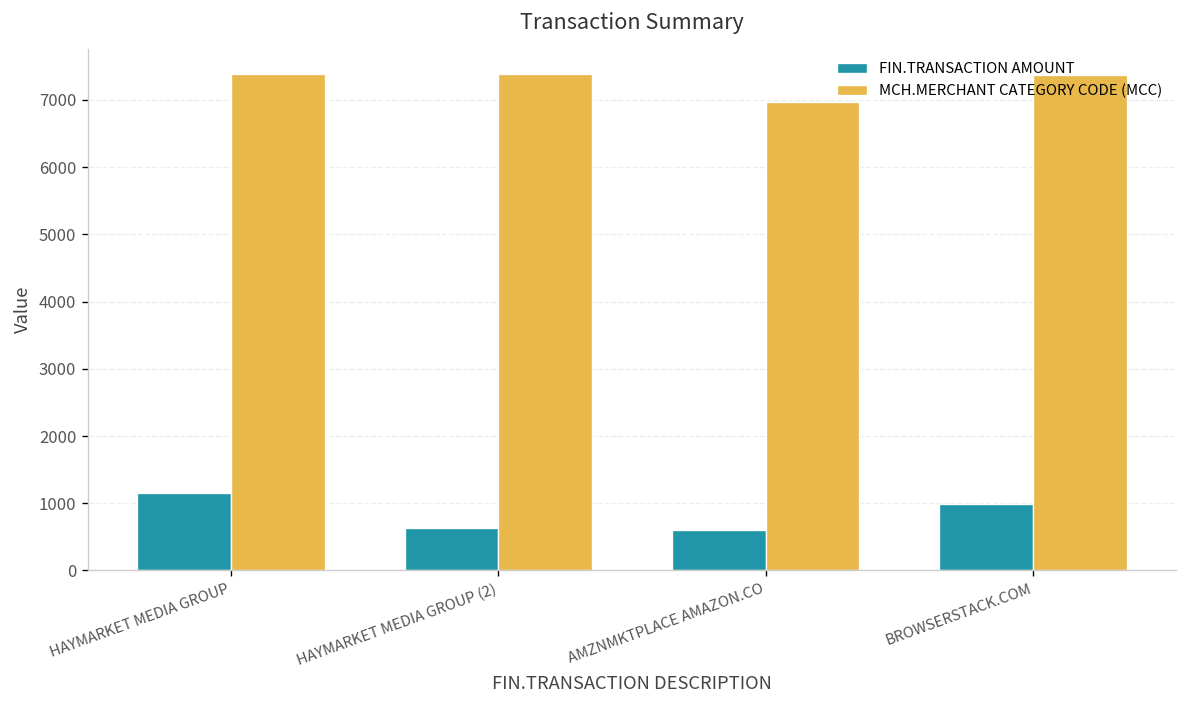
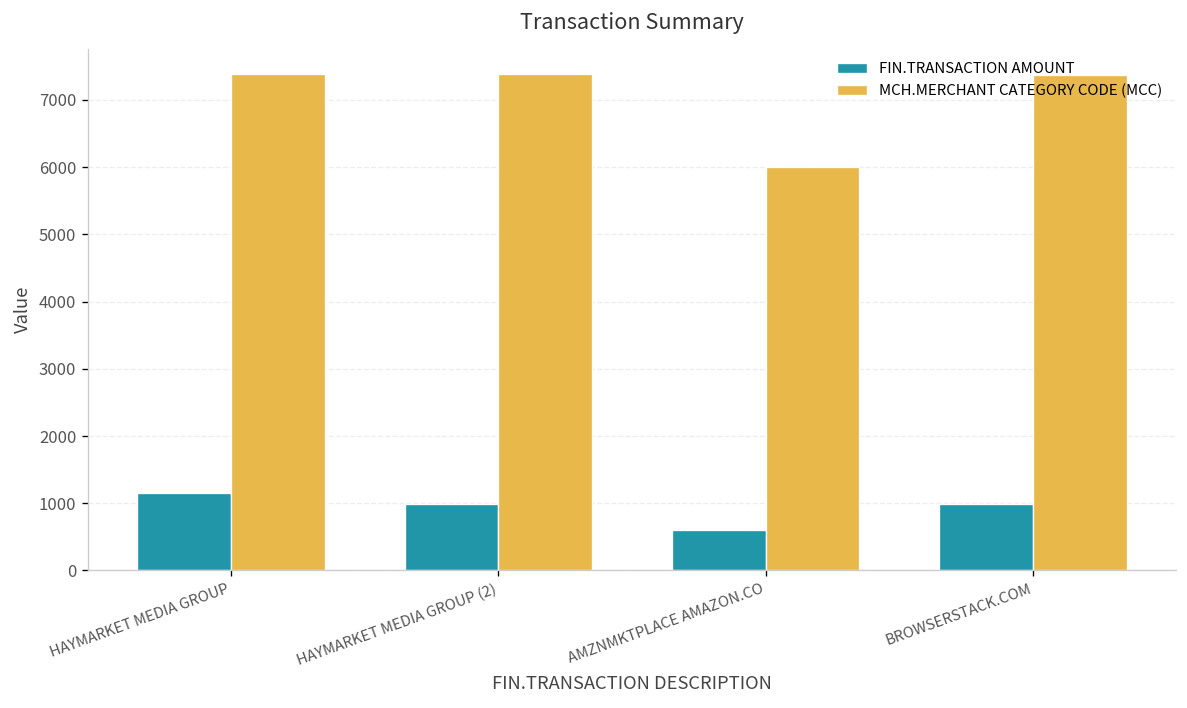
  {
    "FIN.TRANSACTION AMOUNT": {
      "HAYMARKET MEDIA GROUP": 1200,
-     "HAYMARKET MEDIA GROUP (2)": 600,
+     "HAYMARKET MEDIA GROUP (2)": 1000,
      "AMZNMKTPLACE AMAZON.CO": 600,
      "BROWSERSTACK.COM": 1000
    },
    "MCH.MERCHANT CATEGORY CODE (MCC)": {
      "HAYMARKET MEDIA GROUP": 7400,
      "HAYMARKET MEDIA GROUP (2)": 7400,
-     "AMZNMKTPLACE AMAZON.CO": 7000,
+     "AMZNMKTPLACE AMAZON.CO": 6000,
      "BROWSERSTACK.COM": 7400
    }
  }
